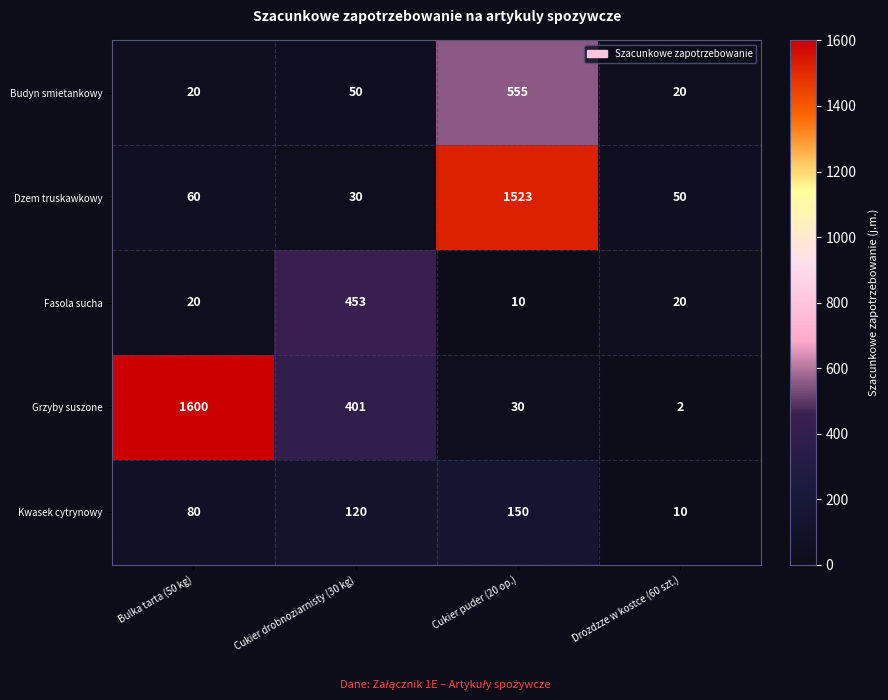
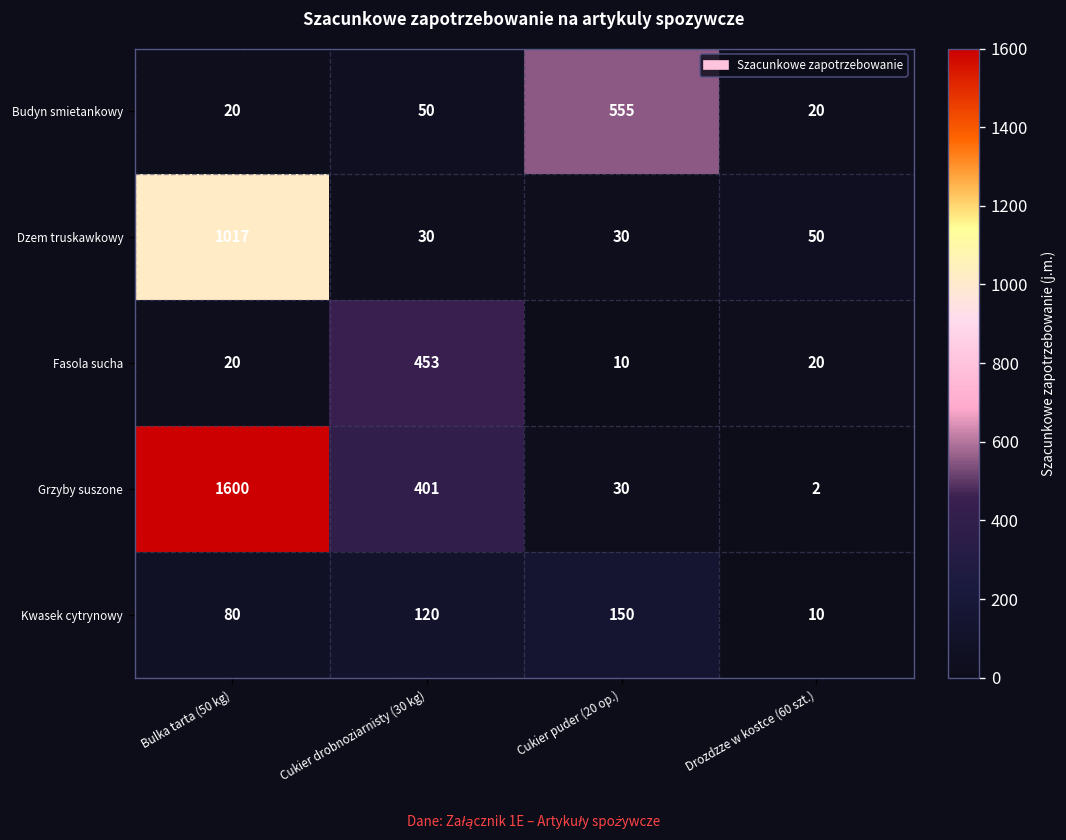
  {
    "Budyn smietankowy": {
      "Bulka tarta (50 kg)": 20,
      "Cukier drobnoziarnisty (30 kg)": 50,
      "Cukier puder (20 op.)": 555,
      "Drozdzze w kostce (60 szt.)": 20
    },
    "Dzem truskawkowy": {
-     "Bulka tarta (50 kg)": 60,
+     "Bulka tarta (50 kg)": 1017,
      "Cukier drobnoziarnisty (30 kg)": 30,
-     "Cukier puder (20 op.)": 1523,
+     "Cukier puder (20 op.)": 30,
      "Drozdzze w kostce (60 szt.)": 50
    },
    "Fasola sucha": {
      "Bulka tarta (50 kg)": 20,
      "Cukier drobnoziarnisty (30 kg)": 453,
      "Cukier puder (20 op.)": 10,
      "Drozdzze w kostce (60 szt.)": 20
    },
    "Grzyby suszone": {
      "Bulka tarta (50 kg)": 1600,
      "Cukier drobnoziarnisty (30 kg)": 401,
      "Cukier puder (20 op.)": 30,
      "Drozdzze w kostce (60 szt.)": 2
    },
    "Kwasek cytrynowy": {
      "Bulka tarta (50 kg)": 80,
      "Cukier drobnoziarnisty (30 kg)": 120,
      "Cukier puder (20 op.)": 150,
      "Drozdzze w kostce (60 szt.)": 10
    }
  }
